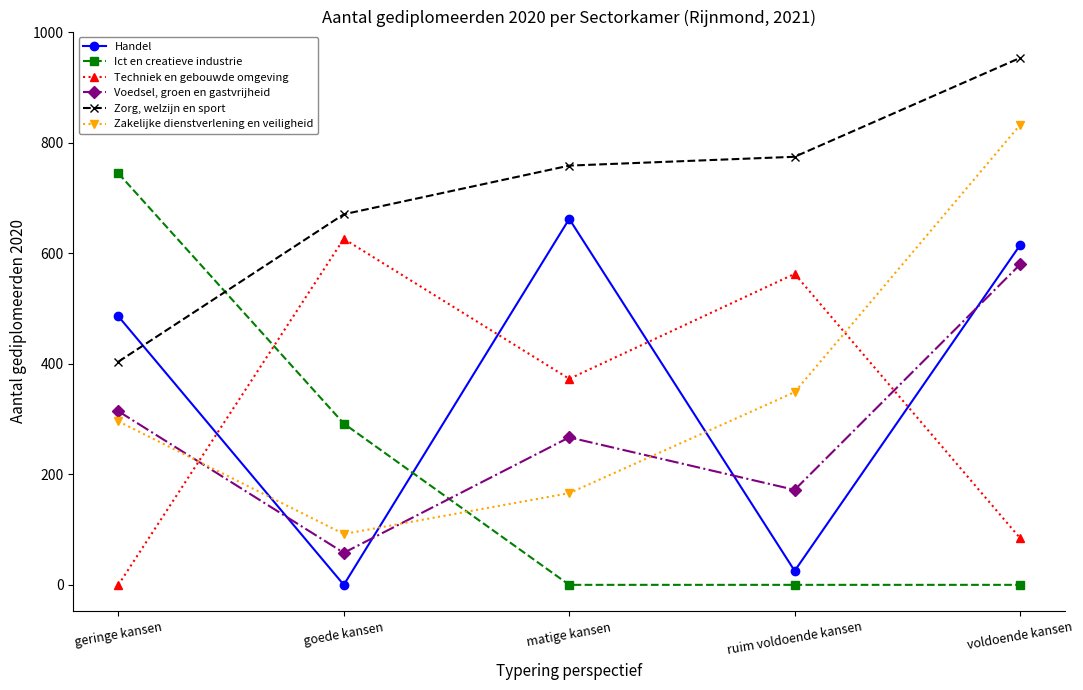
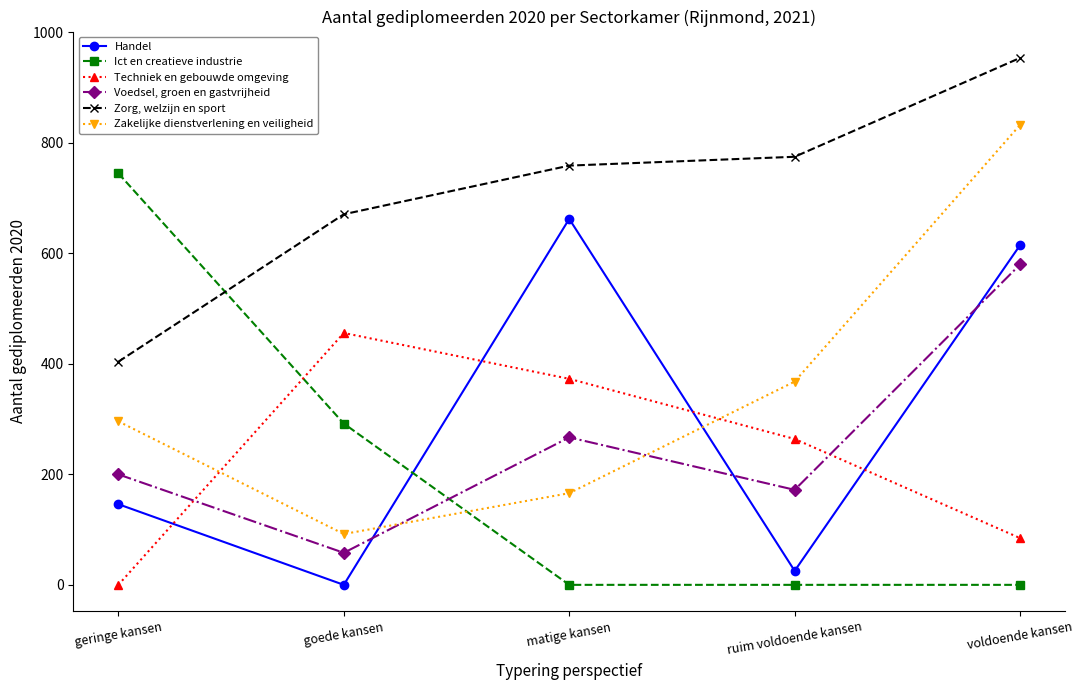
  {
    "Handel": {
-     "geringe kansen": 490,
+     "geringe kansen": 150,
      "goede kansen": 0,
      "matige kansen": 660,
      "ruim voldoende kansen": 30,
      "voldoende kansen": 620
    },
    "Ict en creatieve industrie": {
      "geringe kansen": 750,
      "goede kansen": 290,
      "matige kansen": 0,
      "ruim voldoende kansen": 0,
      "voldoende kansen": 0
    },
    "Techniek en gebouwde omgeving": {
      "geringe kansen": 0,
-     "goede kansen": 630,
+     "goede kansen": 460,
      "matige kansen": 370,
-     "ruim voldoende kansen": 560,
+     "ruim voldoende kansen": 260,
      "voldoende kansen": 80
    },
    "Voedsel, groen en gastvrijheid": {
-     "geringe kansen": 310,
+     "geringe kansen": 200,
      "goede kansen": 60,
      "matige kansen": 270,
      "ruim voldoende kansen": 170,
      "voldoende kansen": 580
    },
    "Zorg, welzijn en sport": {
      "geringe kansen": 400,
      "goede kansen": 670,
      "matige kansen": 760,
      "ruim voldoende kansen": 780,
      "voldoende kansen": 950
    },
    "Zakelijke dienstverlening en veiligheid": {
      "geringe kansen": 300,
      "goede kansen": 90,
      "matige kansen": 170,
-     "ruim voldoende kansen": 350,
+     "ruim voldoende kansen": 370,
      "voldoende kansen": 830
    }
  }
